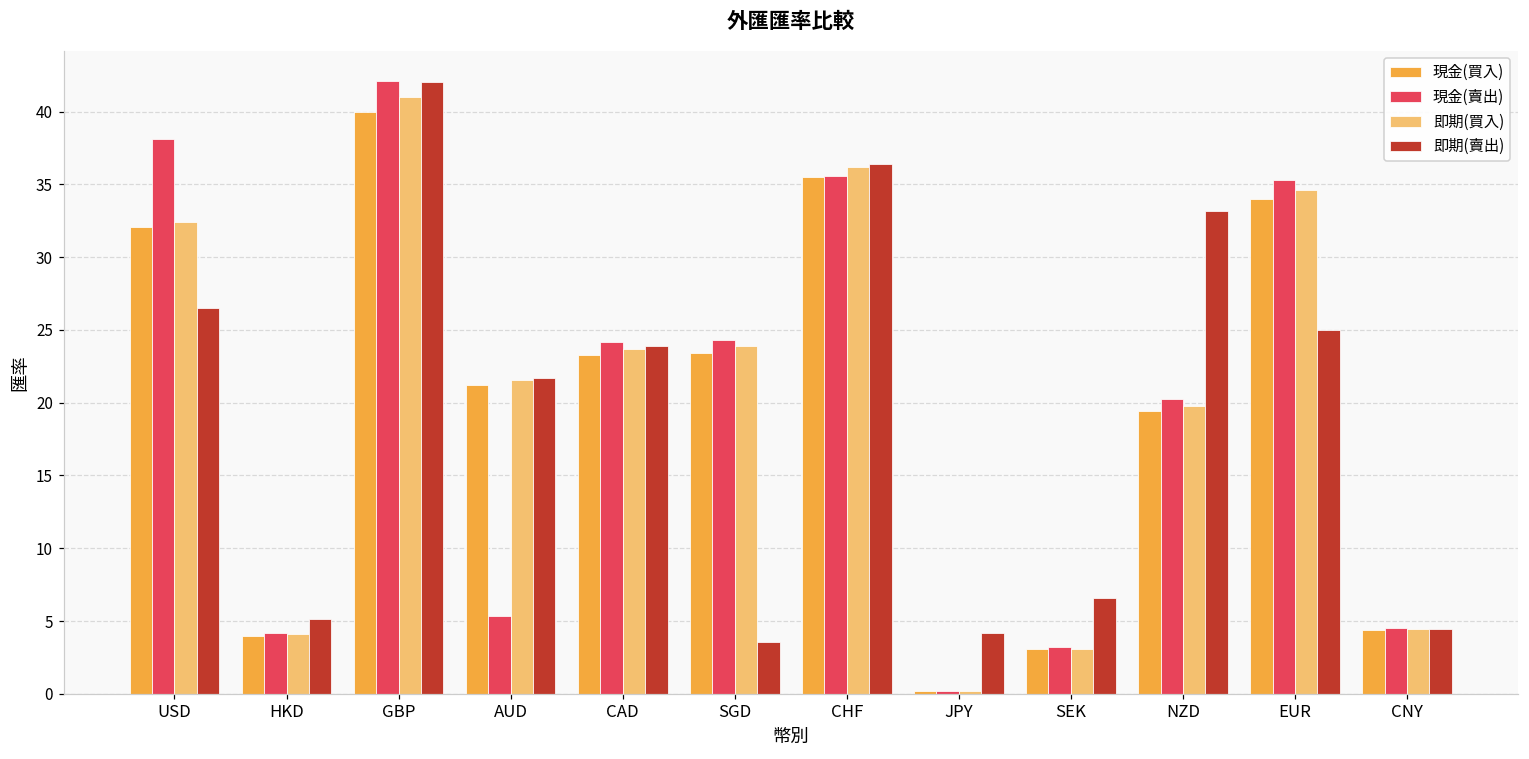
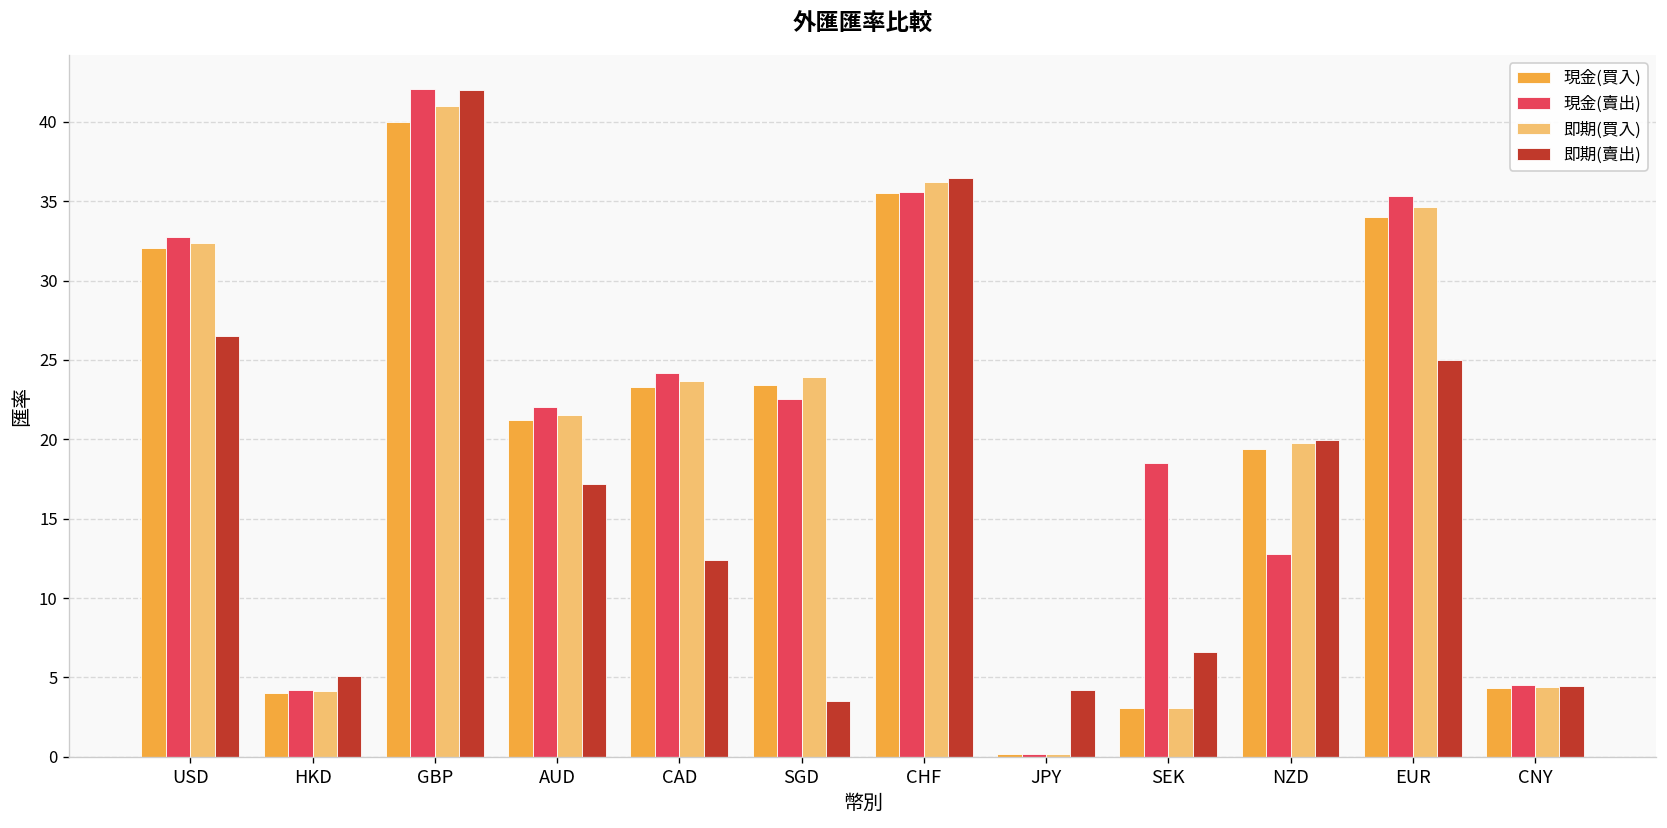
  {
    "現金(賣出)": {
-     "USD": 38.1,
+     "USD": 32.7,
      "HKD": 4.2,
      "GBP": 42.1,
-     "AUD": 5.4,
+     "AUD": 22.0,
      "CAD": 24.2,
-     "SGD": 24.3,
+     "SGD": 22.6,
      "CHF": 35.6,
      "JPY": 0.2,
-     "SEK": 3.2,
-     "NZD": 20.3,
+     "SEK": 18.5,
+     "NZD": 12.8,
      "EUR": 35.3,
      "CNY": 4.5
    },
    "即期(賣出)": {
      "USD": 26.5,
      "HKD": 5.1,
      "GBP": 42.0,
-     "AUD": 21.7,
-     "CAD": 23.9,
+     "AUD": 17.2,
+     "CAD": 12.4,
      "SGD": 3.5,
      "CHF": 36.4,
      "JPY": 4.2,
      "SEK": 6.6,
-     "NZD": 33.2,
+     "NZD": 20.0,
      "EUR": 25.0,
      "CNY": 4.5
    }
  }
